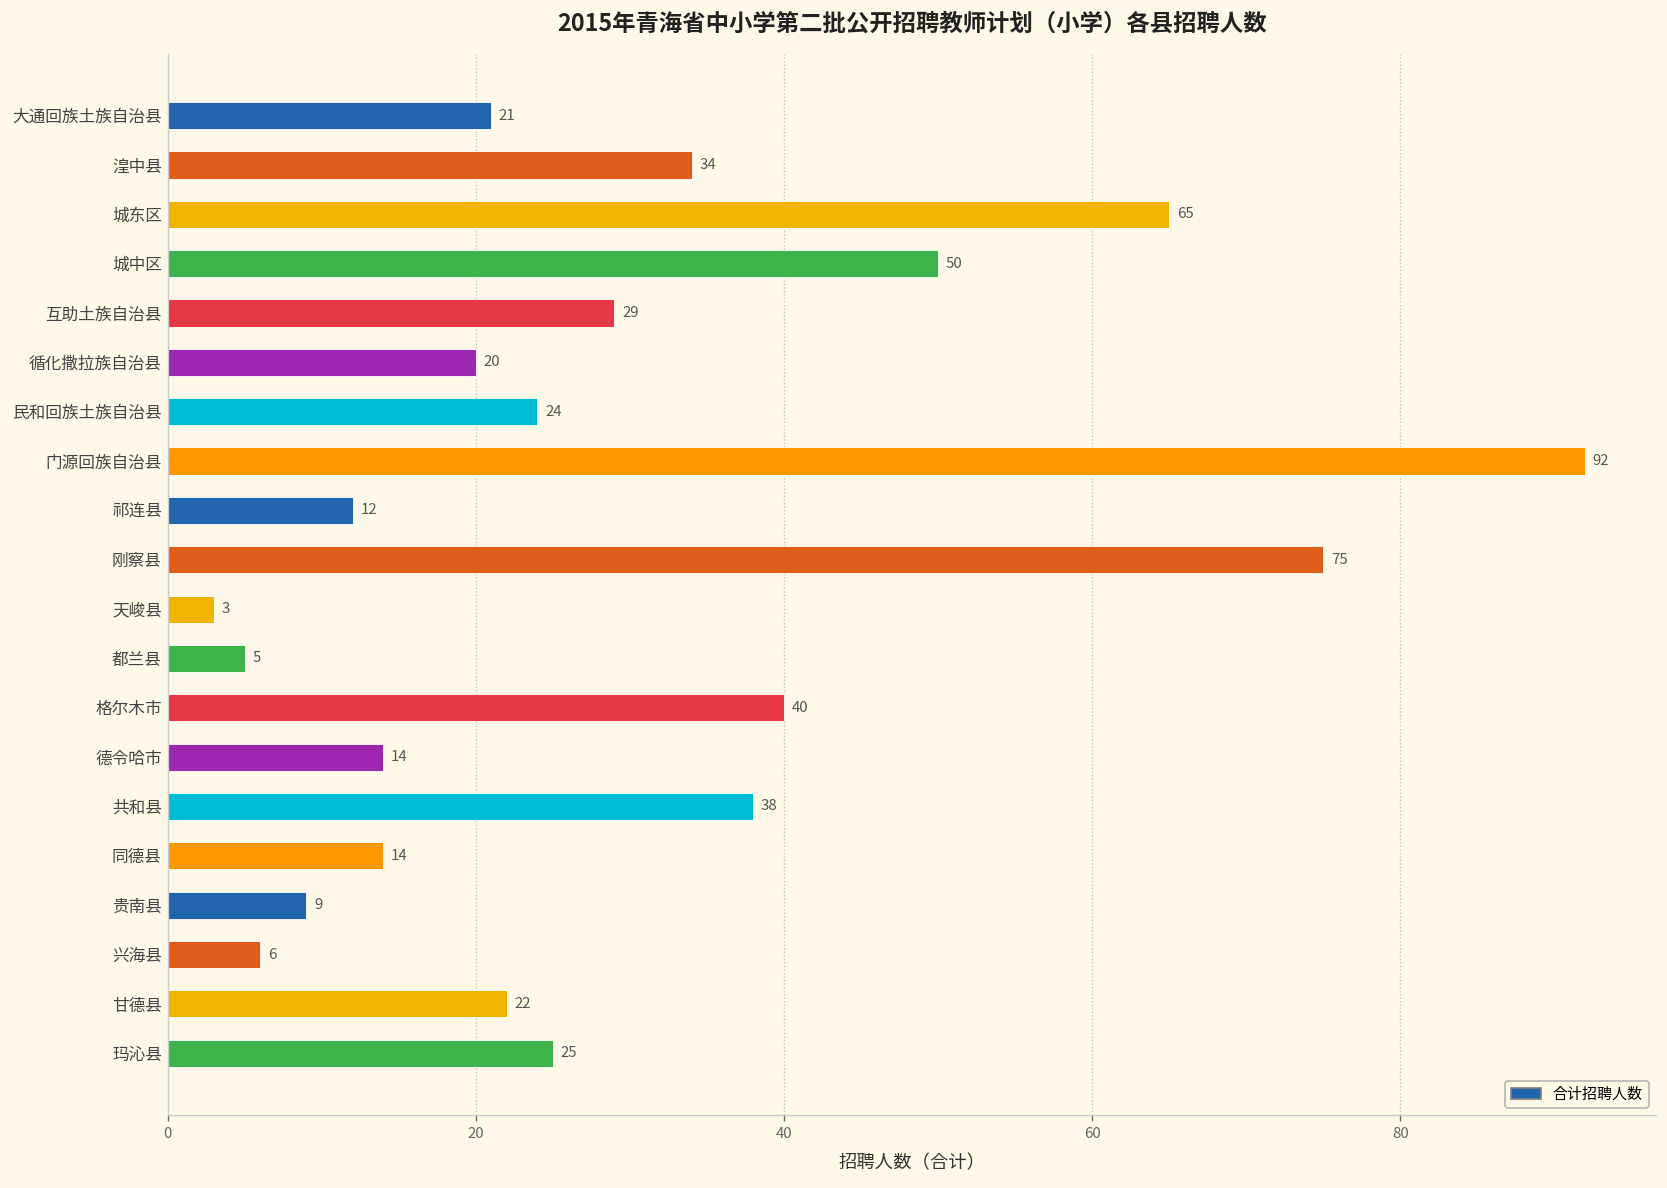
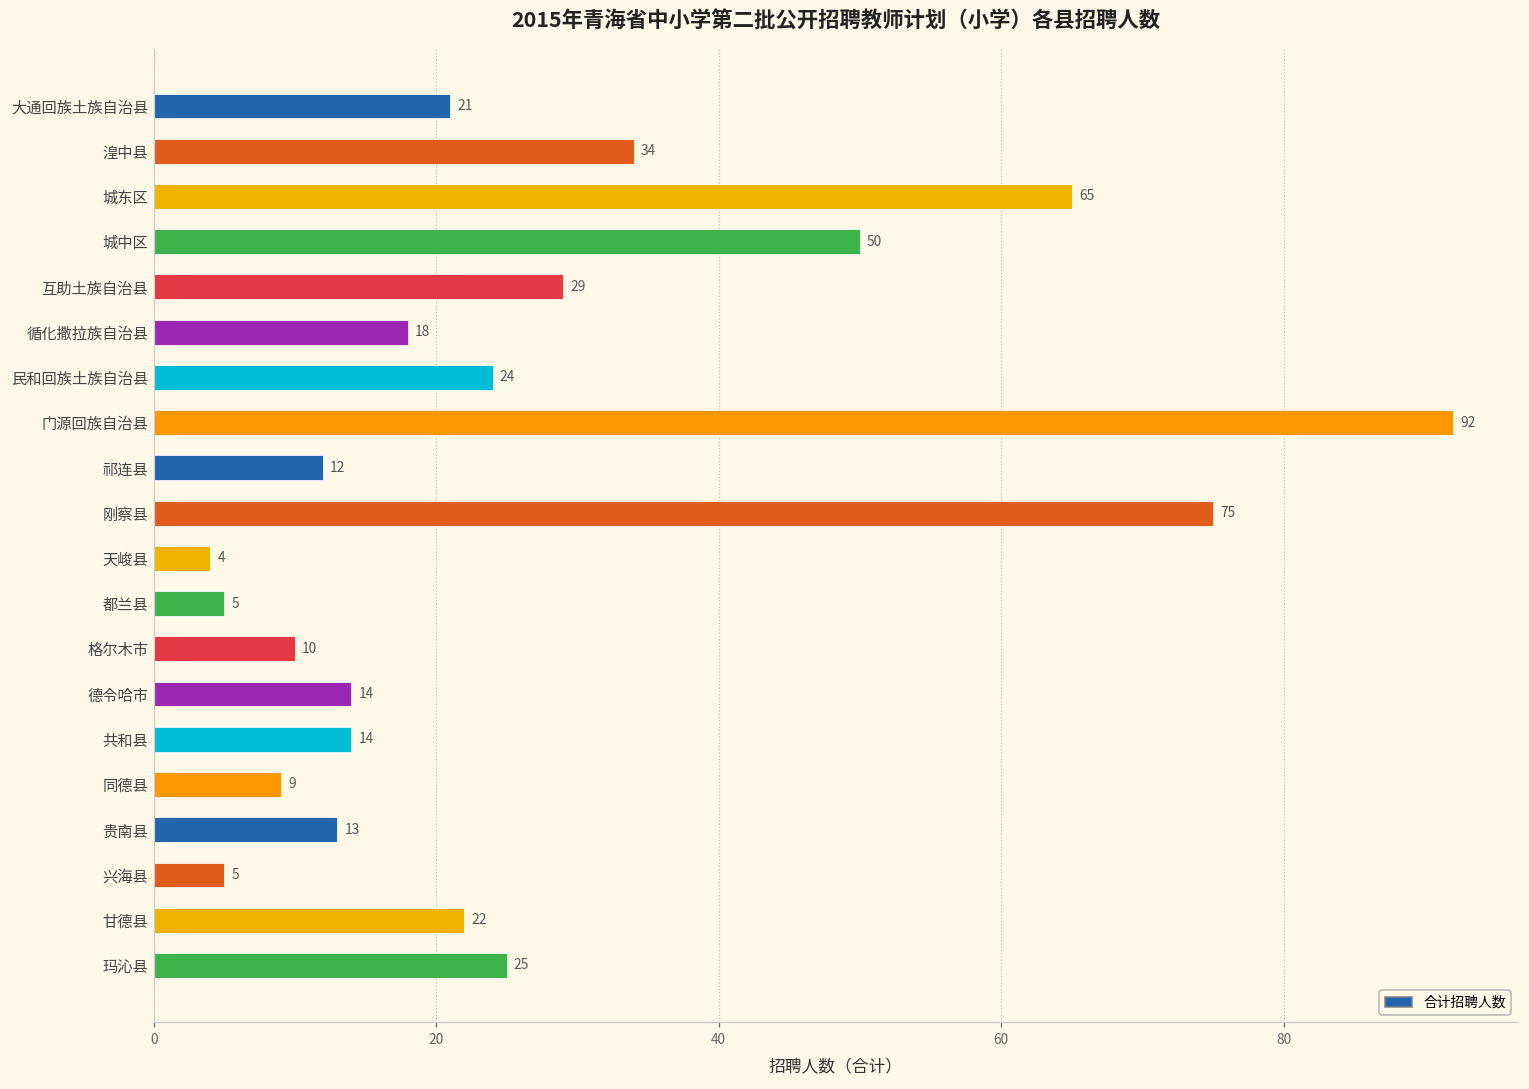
  {
    "大通回族土族自治县": 21,
    "湟中县": 34,
    "城东区": 65,
    "城中区": 50,
    "互助土族自治县": 29,
-   "循化撒拉族自治县": 20,
+   "循化撒拉族自治县": 18,
    "民和回族土族自治县": 24,
    "门源回族自治县": 92,
    "祁连县": 12,
    "刚察县": 75,
-   "天峻县": 3,
+   "天峻县": 4,
    "都兰县": 5,
-   "格尔木市": 40,
+   "格尔木市": 10,
    "德令哈市": 14,
-   "共和县": 38,
-   "同德县": 14,
-   "贵南县": 9,
-   "兴海县": 6,
+   "共和县": 14,
+   "同德县": 9,
+   "贵南县": 13,
+   "兴海县": 5,
    "甘德县": 22,
    "玛沁县": 25
  }
